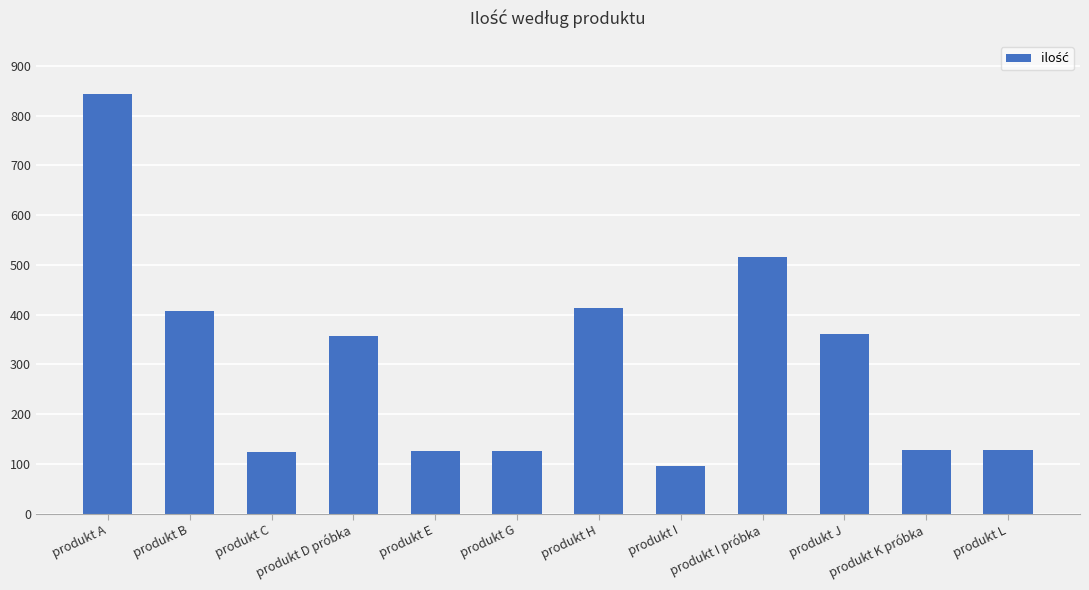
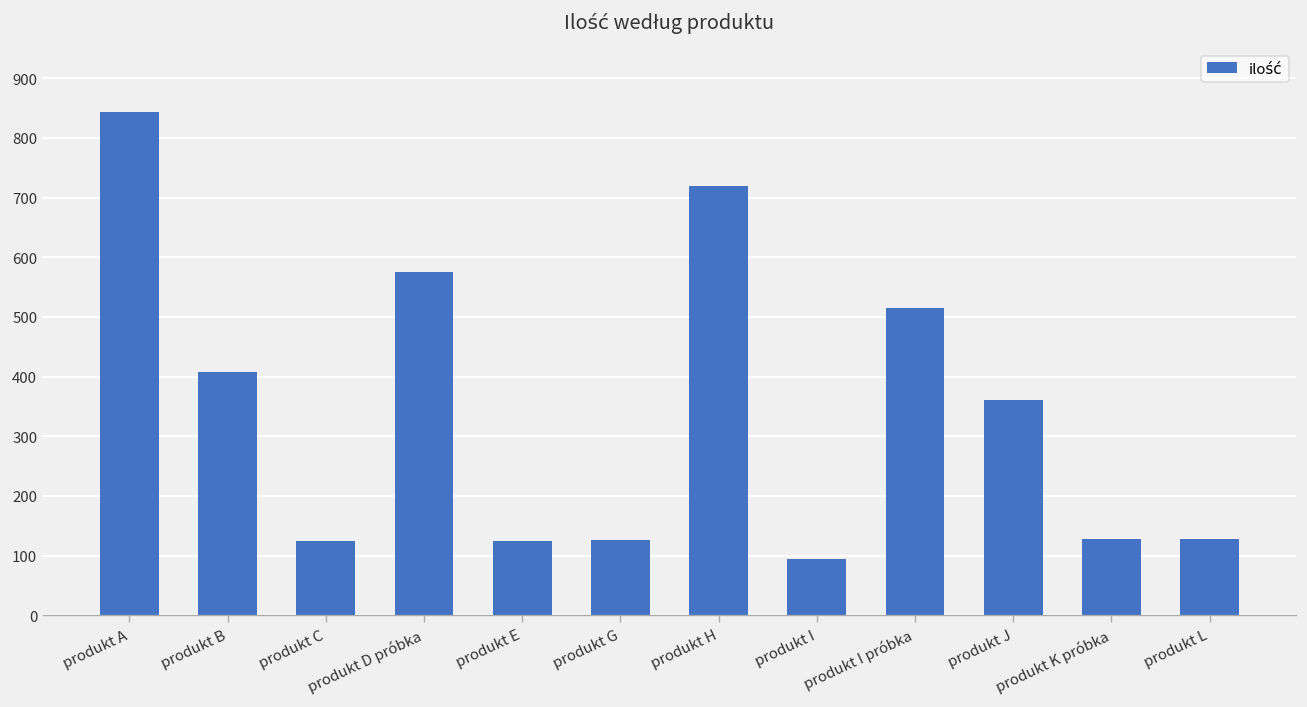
  {
    "produkt A": 840,
    "produkt B": 410,
    "produkt C": 120,
-   "produkt D próbka": 360,
+   "produkt D próbka": 580,
    "produkt E": 130,
    "produkt G": 130,
-   "produkt H": 410,
+   "produkt H": 720,
    "produkt I": 100,
    "produkt I próbka": 520,
    "produkt J": 360,
    "produkt K próbka": 130,
    "produkt L": 130
  }
